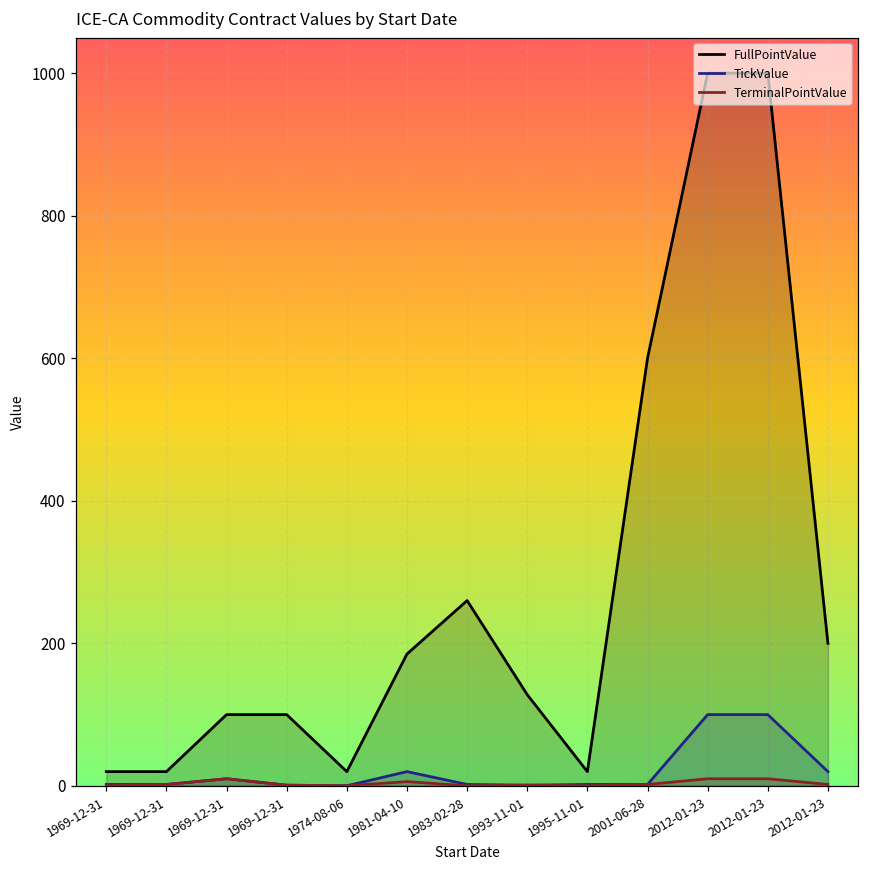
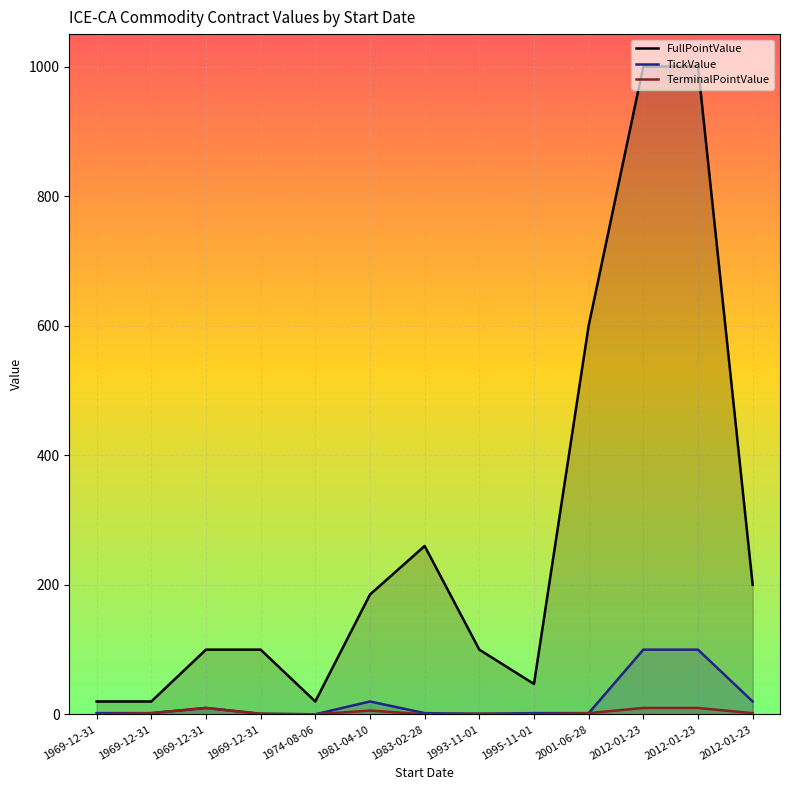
  {
    "FullPointValue": {
      "1974-08-06": 20,
      "1981-04-10": 190,
      "1983-02-28": 260,
-     "1993-11-01": 130,
-     "1995-11-01": 20,
+     "1993-11-01": 100,
+     "1995-11-01": 50,
      "2001-06-28": 600
    },
    "TickValue": {
      "1981-04-10": 20
    },
    "TerminalPointValue": {
      "1981-04-10": 10
    }
  }
